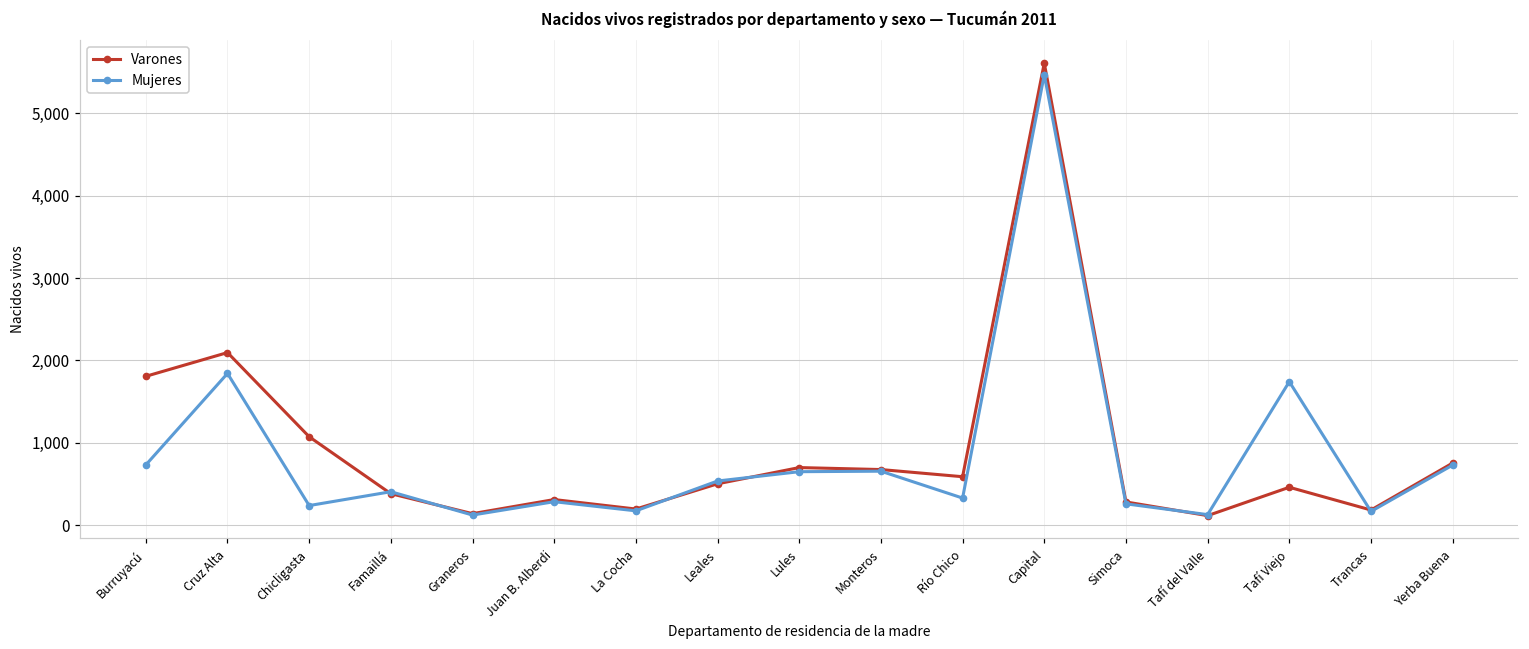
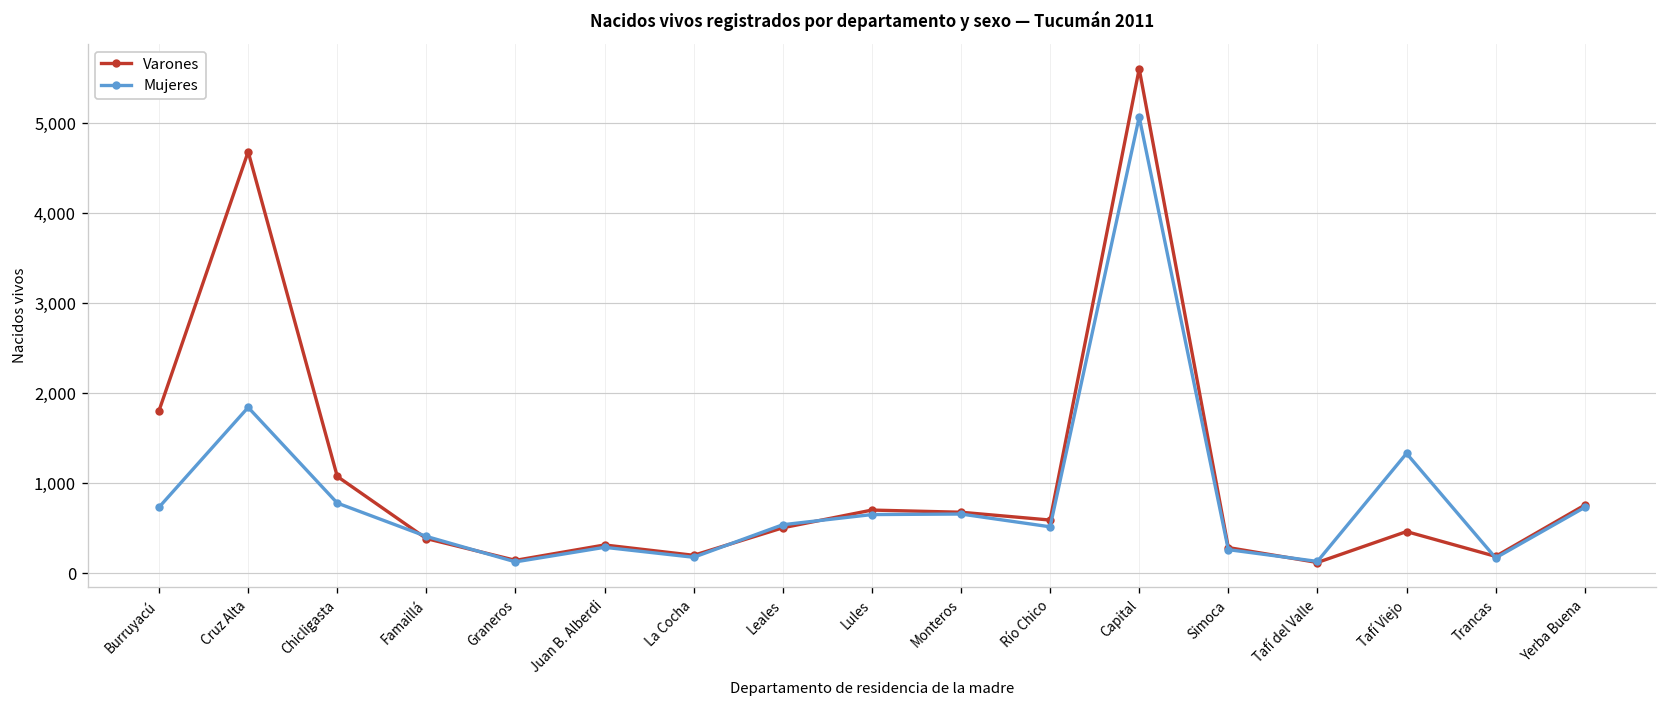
  {
    "Varones": {
      "Burruyacú": "1,800",
-     "Cruz Alta": "2,100",
+     "Cruz Alta": "4,700",
      "Chicligasta": "1,100",
      "Lules": "700",
      "Río Chico": "600",
      "Capital": "5,600",
      "Tafí Viejo": "500"
    },
    "Mujeres": {
      "Burruyacú": "700",
      "Cruz Alta": "1,800",
-     "Chicligasta": "200",
+     "Chicligasta": "800",
      "Lules": "700",
-     "Río Chico": "300",
-     "Capital": "5,500",
-     "Tafí Viejo": "1,700"
+     "Río Chico": "500",
+     "Capital": "5,100",
+     "Tafí Viejo": "1,300"
    }
  }
